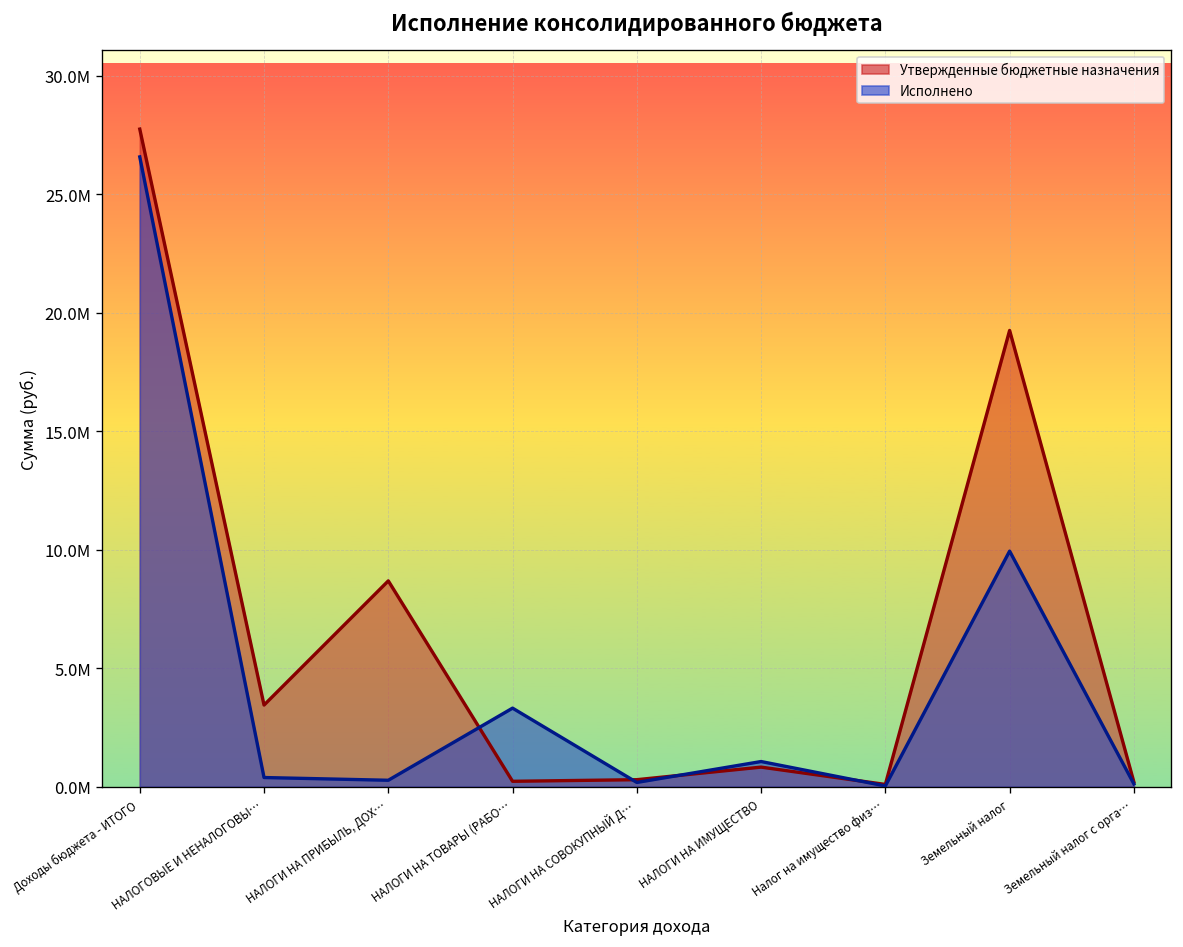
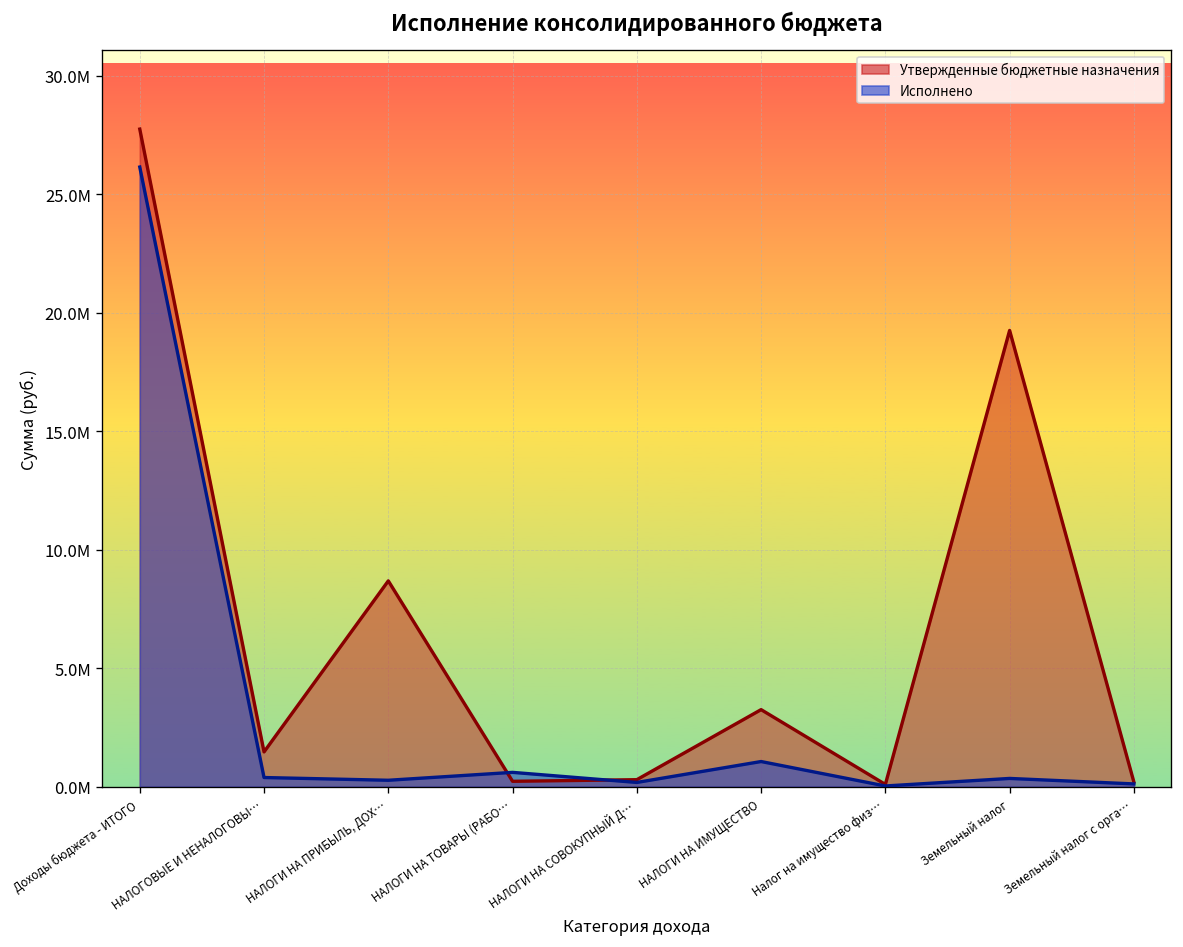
  {
    "Утвержденные бюджетные назначения": {
      "Доходы бюджета - ИТОГО": 27700000,
-     "НАЛОГОВЫЕ И НЕНАЛОГОВЫ…": 3400000,
+     "НАЛОГОВЫЕ И НЕНАЛОГОВЫ…": 1500000,
      "НАЛОГИ НА ПРИБЫЛЬ, ДОХ…": 8700000,
      "НАЛОГИ НА ТОВАРЫ (РАБО…": 200000,
-     "НАЛОГИ НА ИМУЩЕСТВО": 800000,
+     "НАЛОГИ НА ИМУЩЕСТВО": 3300000,
      "Земельный налог": 19300000
    },
    "Исполнено": {
-     "Доходы бюджета - ИТОГО": 26600000,
+     "Доходы бюджета - ИТОГО": 26100000,
      "НАЛОГОВЫЕ И НЕНАЛОГОВЫ…": 400000,
      "НАЛОГИ НА ПРИБЫЛЬ, ДОХ…": 300000,
-     "НАЛОГИ НА ТОВАРЫ (РАБО…": 3300000,
+     "НАЛОГИ НА ТОВАРЫ (РАБО…": 600000,
      "НАЛОГИ НА ИМУЩЕСТВО": 1100000,
-     "Земельный налог": 9900000
+     "Земельный налог": 400000
    }
  }
